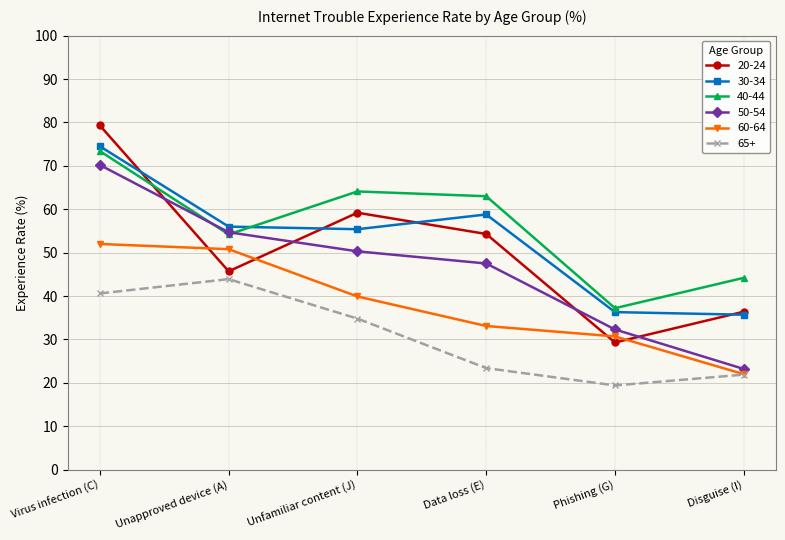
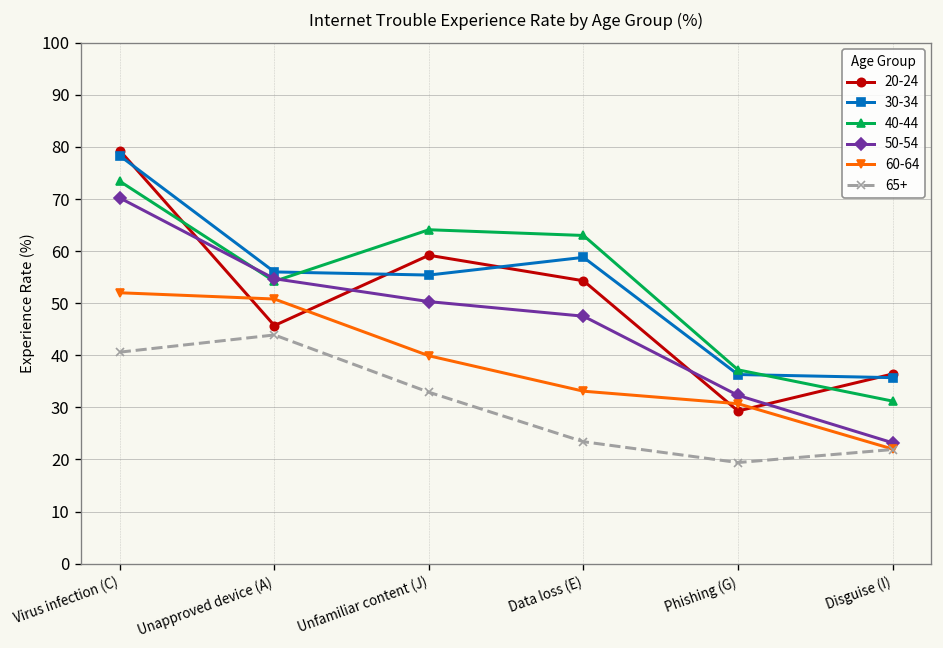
  {
    "20-24": {
      "Virus infection (C)": 79,
      "Unapproved device (A)": 46,
      "Unfamiliar content (J)": 59,
      "Data loss (E)": 54,
      "Phishing (G)": 29,
      "Disguise (I)": 36
    },
    "30-34": {
-     "Virus infection (C)": 75,
+     "Virus infection (C)": 78,
      "Unapproved device (A)": 56,
      "Unfamiliar content (J)": 55,
      "Data loss (E)": 59,
      "Phishing (G)": 36,
      "Disguise (I)": 36
    },
    "40-44": {
      "Virus infection (C)": 73,
      "Unfamiliar content (J)": 64,
      "Data loss (E)": 63,
      "Phishing (G)": 37,
-     "Disguise (I)": 44
+     "Disguise (I)": 31
    },
    "50-54": {
      "Virus infection (C)": 70,
      "Unfamiliar content (J)": 50,
      "Data loss (E)": 48,
      "Phishing (G)": 32,
      "Disguise (I)": 23
    },
    "60-64": {
      "Virus infection (C)": 52,
      "Unapproved device (A)": 51,
      "Unfamiliar content (J)": 40,
      "Data loss (E)": 33,
      "Phishing (G)": 31
    },
    "65+": {
      "Virus infection (C)": 41,
      "Unapproved device (A)": 44,
-     "Unfamiliar content (J)": 35,
+     "Unfamiliar content (J)": 33,
      "Data loss (E)": 23,
      "Phishing (G)": 19
    }
  }
